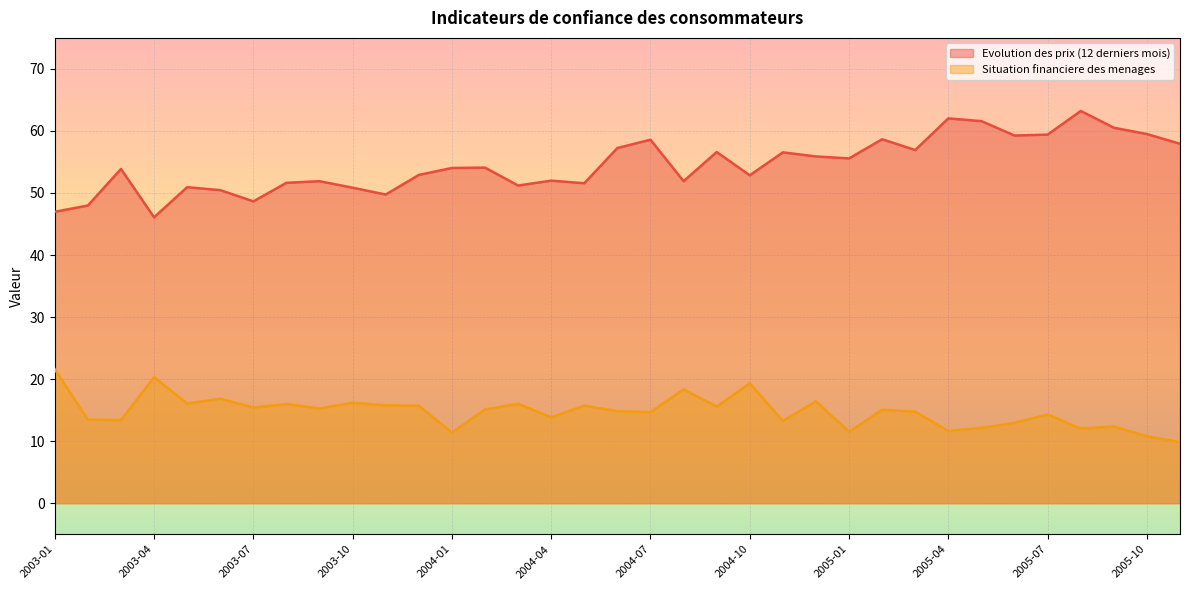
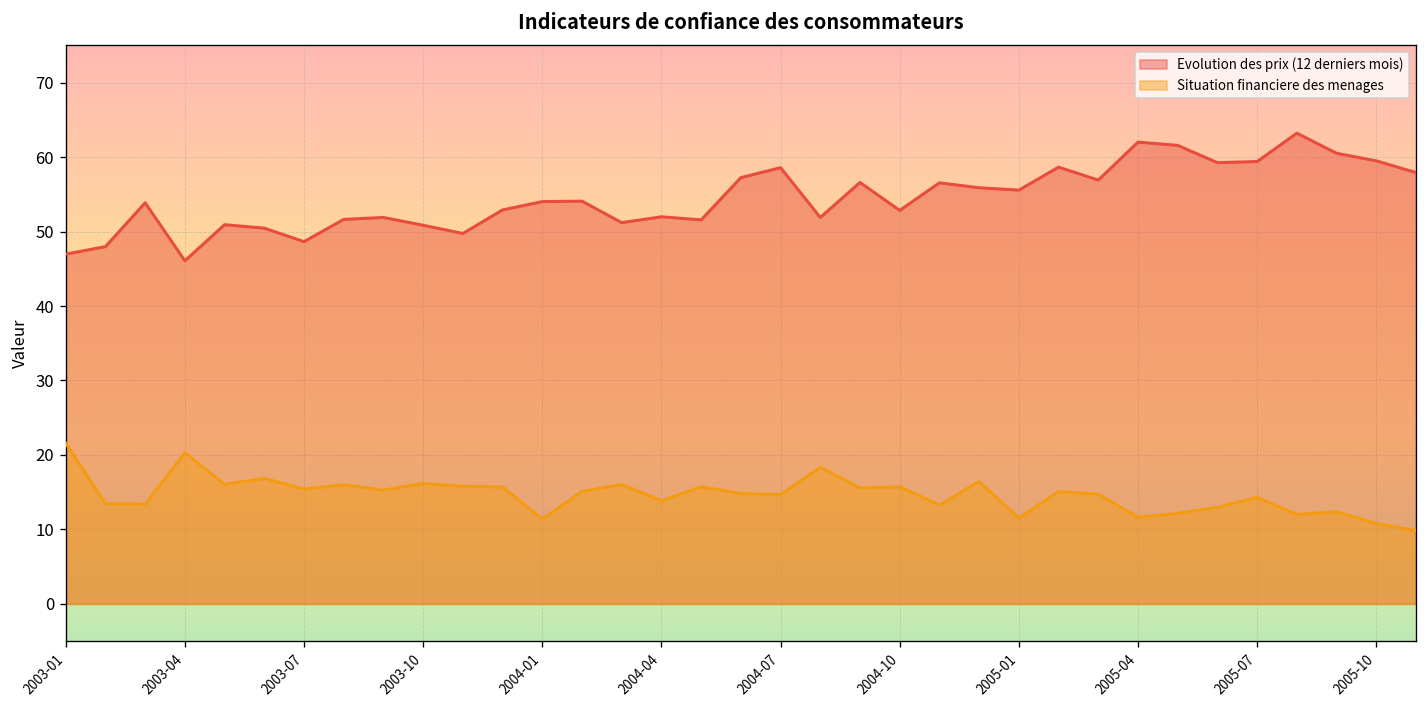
  {
    "Evolution des prix (12 derniers mois)": {
      "2003-01": 47,
      "2003-04": 46,
      "2003-07": 49,
      "2003-10": 51,
      "2004-01": 54,
      "2004-04": 52,
      "2004-07": 59,
      "2004-10": 53,
      "2005-01": 56,
      "2005-04": 62,
      "2005-07": 59,
      "2005-10": 60
    },
    "Situation financiere des menages": {
      "2003-01": 22,
      "2003-04": 20,
      "2003-07": 15,
      "2003-10": 16,
      "2004-01": 11,
      "2004-04": 14,
      "2004-07": 15,
-     "2004-10": 19,
+     "2004-10": 16,
      "2005-01": 12,
      "2005-04": 12,
      "2005-07": 14,
      "2005-10": 11
    }
  }
